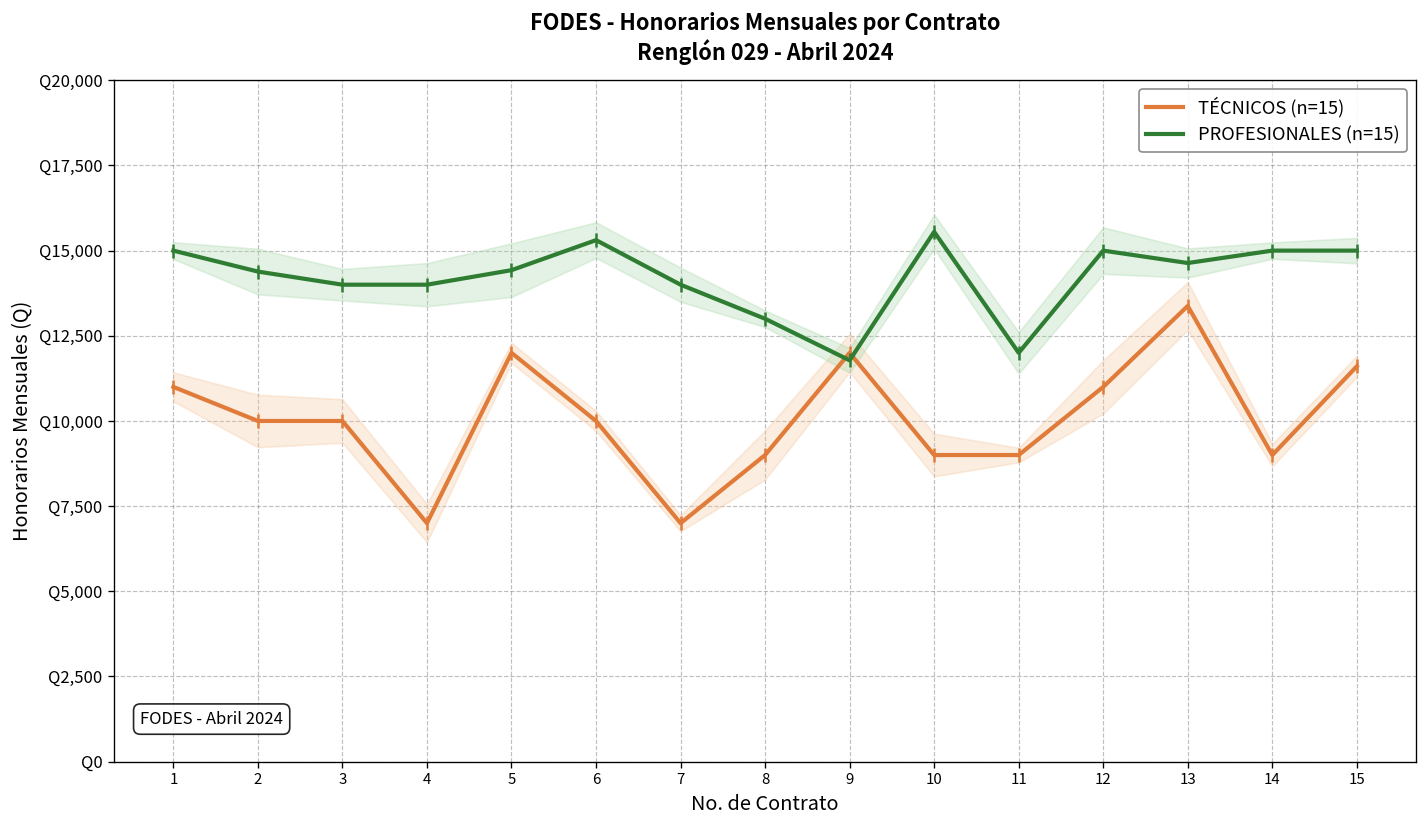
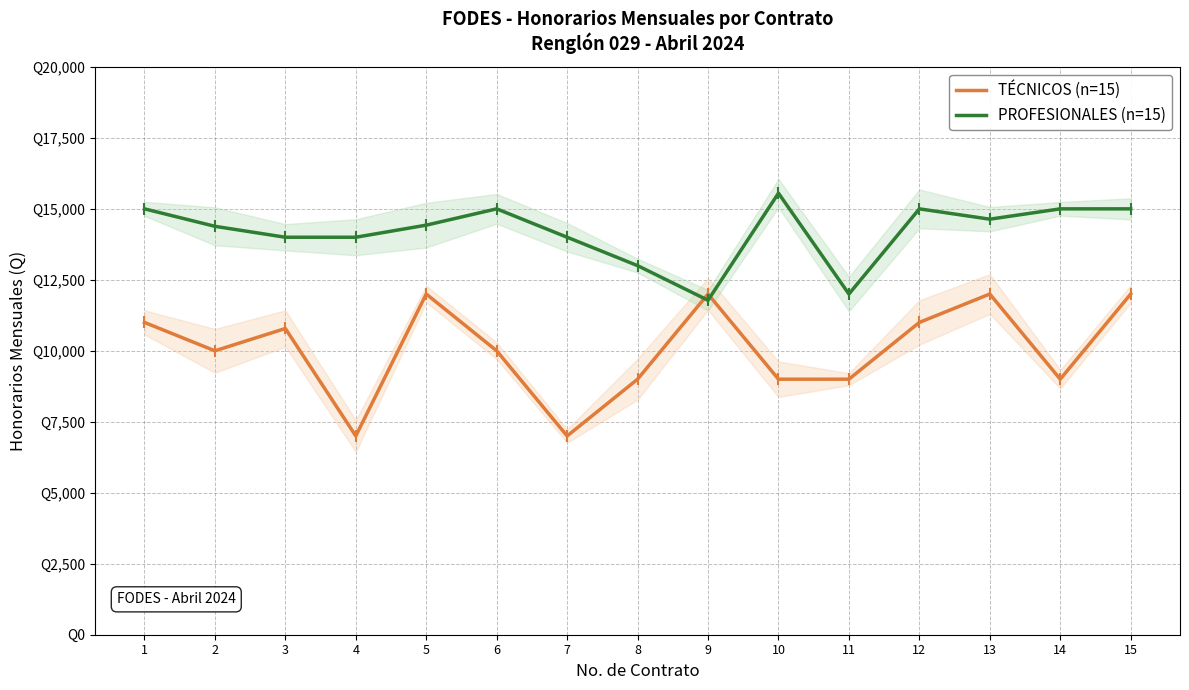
  {
    "TÉCNICOS (n=15)": {
      "1": "Q11,000",
      "2": "Q10,000",
-     "3": "Q10,000",
+     "3": "Q10,800",
      "4": "Q7,000",
      "5": "Q12,000",
      "6": "Q10,000",
      "7": "Q7,000",
      "8": "Q9,000",
      "9": "Q12,000",
      "10": "Q9,000",
      "11": "Q9,000",
      "12": "Q11,000",
-     "13": "Q13,400",
+     "13": "Q12,000",
      "14": "Q9,000",
-     "15": "Q11,600"
+     "15": "Q12,000"
    },
    "PROFESIONALES (n=15)": {
      "1": "Q15,000",
      "2": "Q14,400",
      "3": "Q14,000",
      "4": "Q14,000",
      "5": "Q14,400",
-     "6": "Q15,300",
+     "6": "Q15,000",
      "7": "Q14,000",
      "8": "Q13,000",
      "9": "Q11,800",
      "10": "Q15,600",
      "11": "Q12,000",
      "12": "Q15,000",
      "13": "Q14,600",
      "14": "Q15,000",
      "15": "Q15,000"
    }
  }
